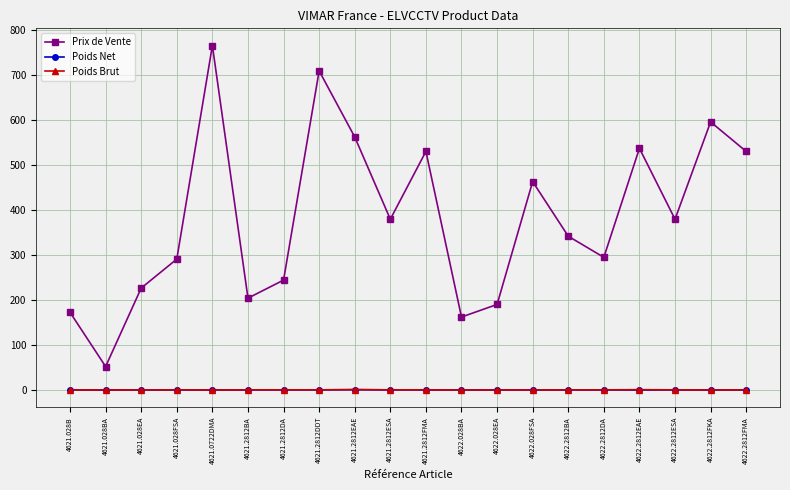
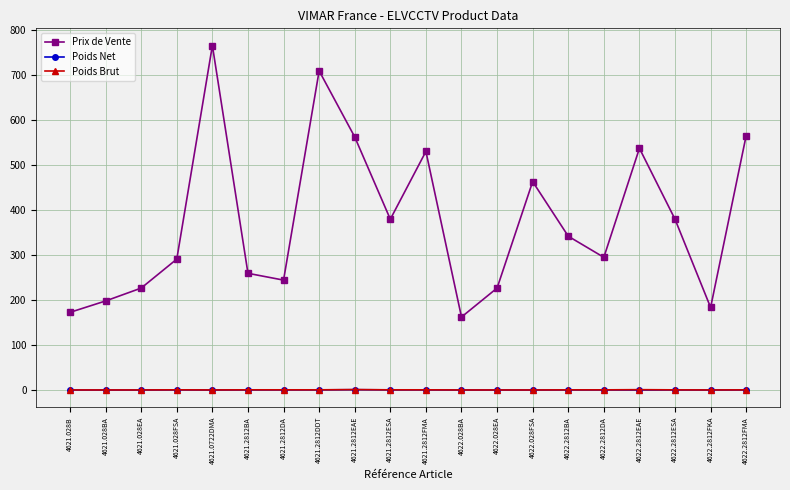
  {
    "Prix de Vente": {
      "4621.028B": 170,
-     "4621.028BA": 50,
+     "4621.028BA": 200,
      "4621.028EA": 230,
      "4621.028FSA": 290,
      "4621.0722DMA": 770,
-     "4621.2812BA": 200,
+     "4621.2812BA": 260,
      "4621.2812DA": 240,
      "4621.2812DDT": 710,
      "4621.2812EAE": 560,
      "4621.2812ESA": 380,
      "4621.2812FMA": 530,
      "4622.028BA": 160,
-     "4622.028EA": 190,
+     "4622.028EA": 230,
      "4622.028FSA": 460,
      "4622.2812BA": 340,
      "4622.2812DA": 300,
      "4622.2812EAE": 540,
      "4622.2812ESA": 380,
-     "4622.2812FKA": 600,
-     "4622.2812FMA": 530
+     "4622.2812FKA": 180,
+     "4622.2812FMA": 570
    },
    "Poids Brut": {
      "4621.028B": 0,
      "4621.028BA": 0,
      "4621.028EA": 0,
      "4621.028FSA": 0,
      "4621.0722DMA": 0,
      "4621.2812BA": 0,
      "4621.2812DA": 0,
      "4621.2812DDT": 0,
      "4621.2812EAE": 0,
      "4621.2812ESA": 0,
      "4621.2812FMA": 0,
      "4622.028BA": 0,
      "4622.028EA": 0,
      "4622.028FSA": 0,
      "4622.2812BA": 0,
      "4622.2812DA": 0,
      "4622.2812EAE": 0,
      "4622.2812ESA": 0,
      "4622.2812FKA": 0,
      "4622.2812FMA": 0
    }
  }
